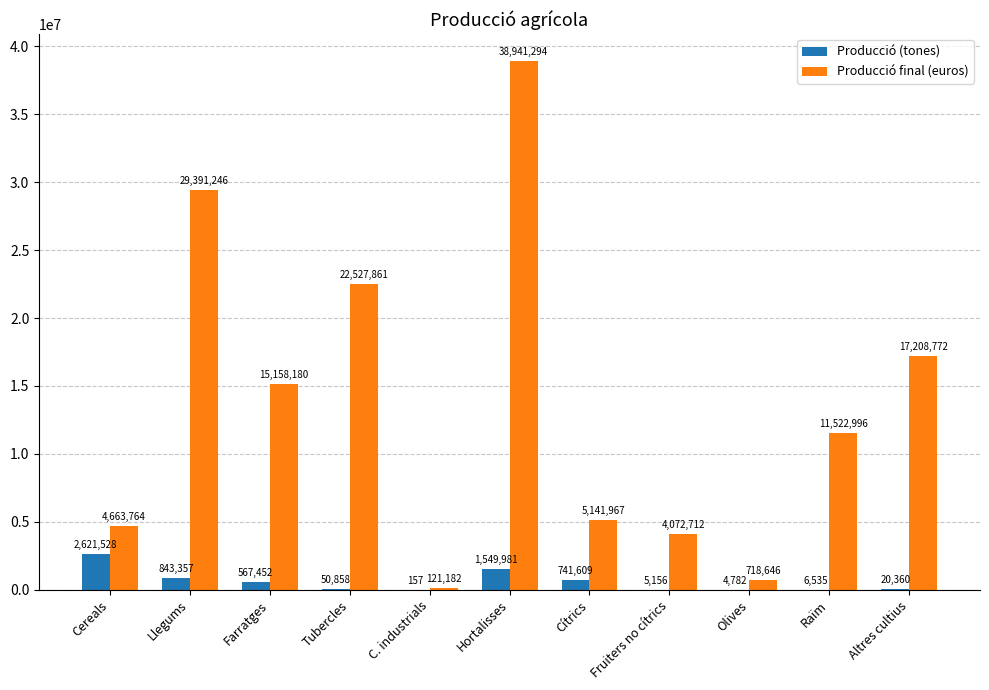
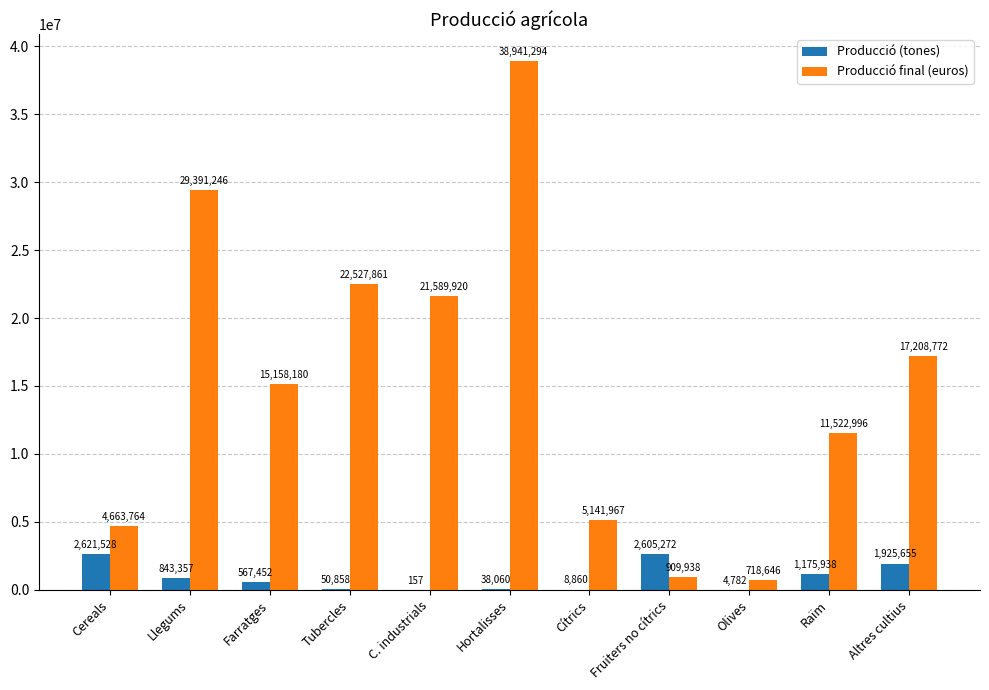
  {
    "Producció (tones)": {
      "Cereals": "2,621,528",
      "Llegums": "843,357",
      "Farratges": "567,452",
      "Tubercles": "50,858",
      "C. industrials": "157",
-     "Hortalisses": "1,549,981",
-     "Cítrics": "741,609",
-     "Fruiters no cítrics": "5,156",
+     "Hortalisses": "38,060",
+     "Cítrics": "8,860",
+     "Fruiters no cítrics": "2,605,272",
      "Olives": "4,782",
-     "Raïm": "6,535",
-     "Altres cultius": "20,360"
+     "Raïm": "1,175,938",
+     "Altres cultius": "1,925,655"
    },
    "Producció final (euros)": {
      "Cereals": "4,663,764",
      "Llegums": "29,391,246",
      "Farratges": "15,158,180",
      "Tubercles": "22,527,861",
-     "C. industrials": "121,182",
+     "C. industrials": "21,589,920",
      "Hortalisses": "38,941,294",
      "Cítrics": "5,141,967",
-     "Fruiters no cítrics": "4,072,712",
+     "Fruiters no cítrics": "909,938",
      "Olives": "718,646",
      "Raïm": "11,522,996",
      "Altres cultius": "17,208,772"
    }
  }
